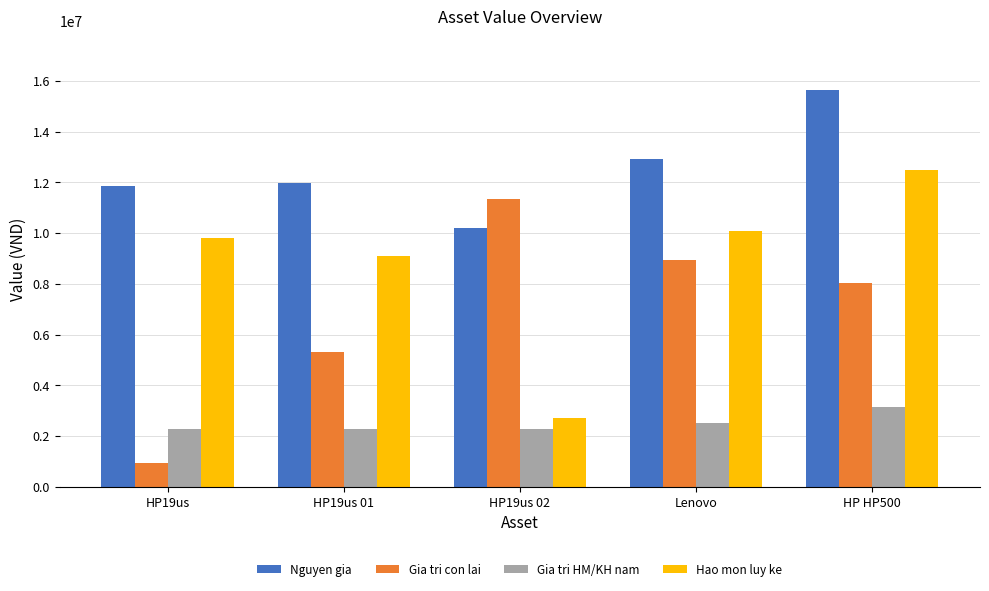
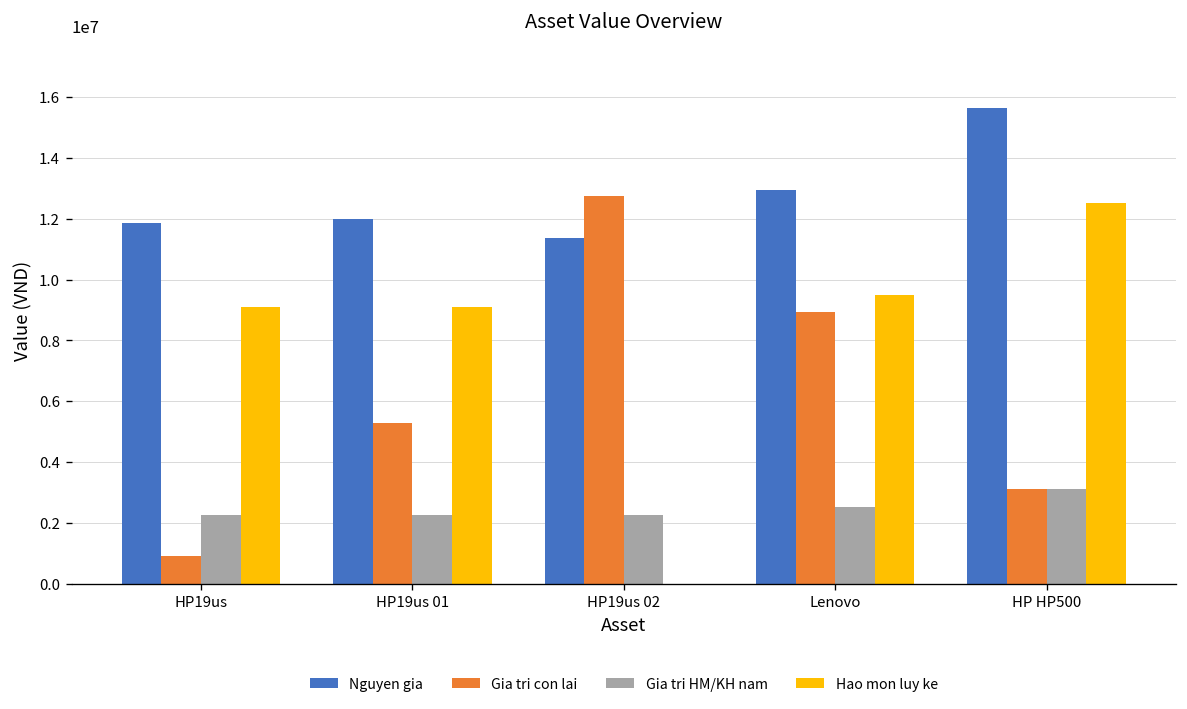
  {
    "Nguyen gia": {
      "HP19us": 11800000,
      "HP19us 01": 12000000,
-     "HP19us 02": 10200000,
+     "HP19us 02": 11400000,
      "Lenovo": 12900000,
      "HP HP500": 15600000
    },
    "Gia tri con lai": {
      "HP19us": 900000,
      "HP19us 01": 5300000,
-     "HP19us 02": 11400000,
+     "HP19us 02": 12800000,
      "Lenovo": 8900000,
-     "HP HP500": 8000000
+     "HP HP500": 3100000
    },
    "Gia tri HM/KH nam": {
      "HP19us": 2300000,
      "HP19us 01": 2300000,
      "HP19us 02": 2300000,
      "Lenovo": 2500000,
      "HP HP500": 3100000
    },
    "Hao mon luy ke": {
-     "HP19us": 9800000,
+     "HP19us": 9100000,
      "HP19us 01": 9100000,
-     "HP19us 02": 2700000,
-     "Lenovo": 10100000,
+     "HP19us 02": 0,
+     "Lenovo": 9500000,
      "HP HP500": 12500000
    }
  }
